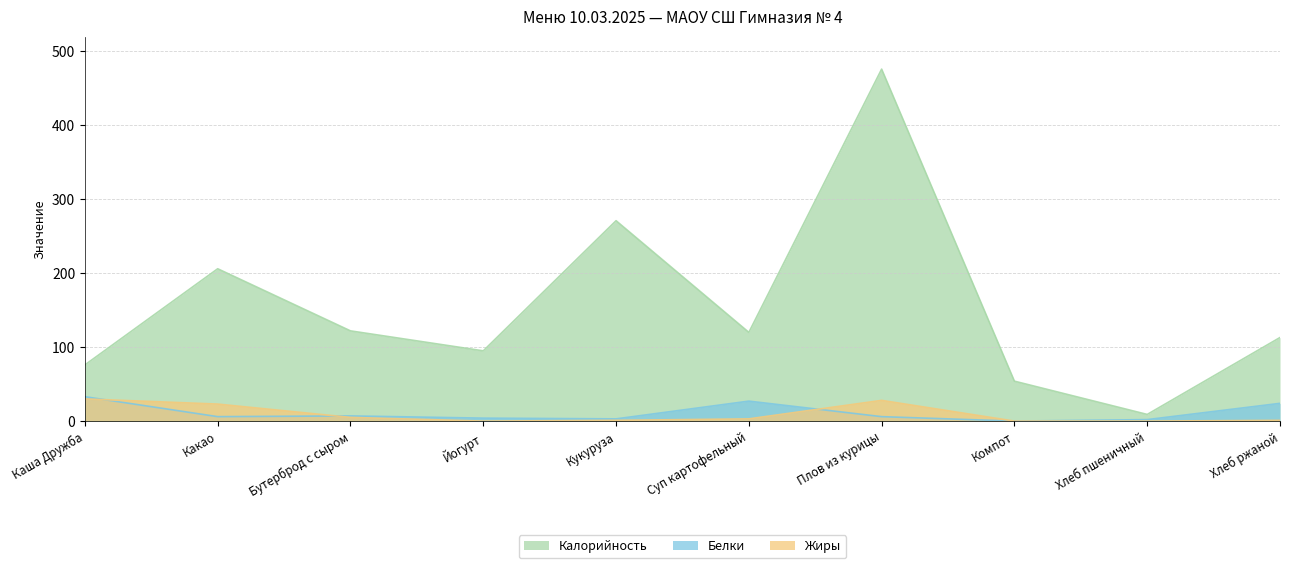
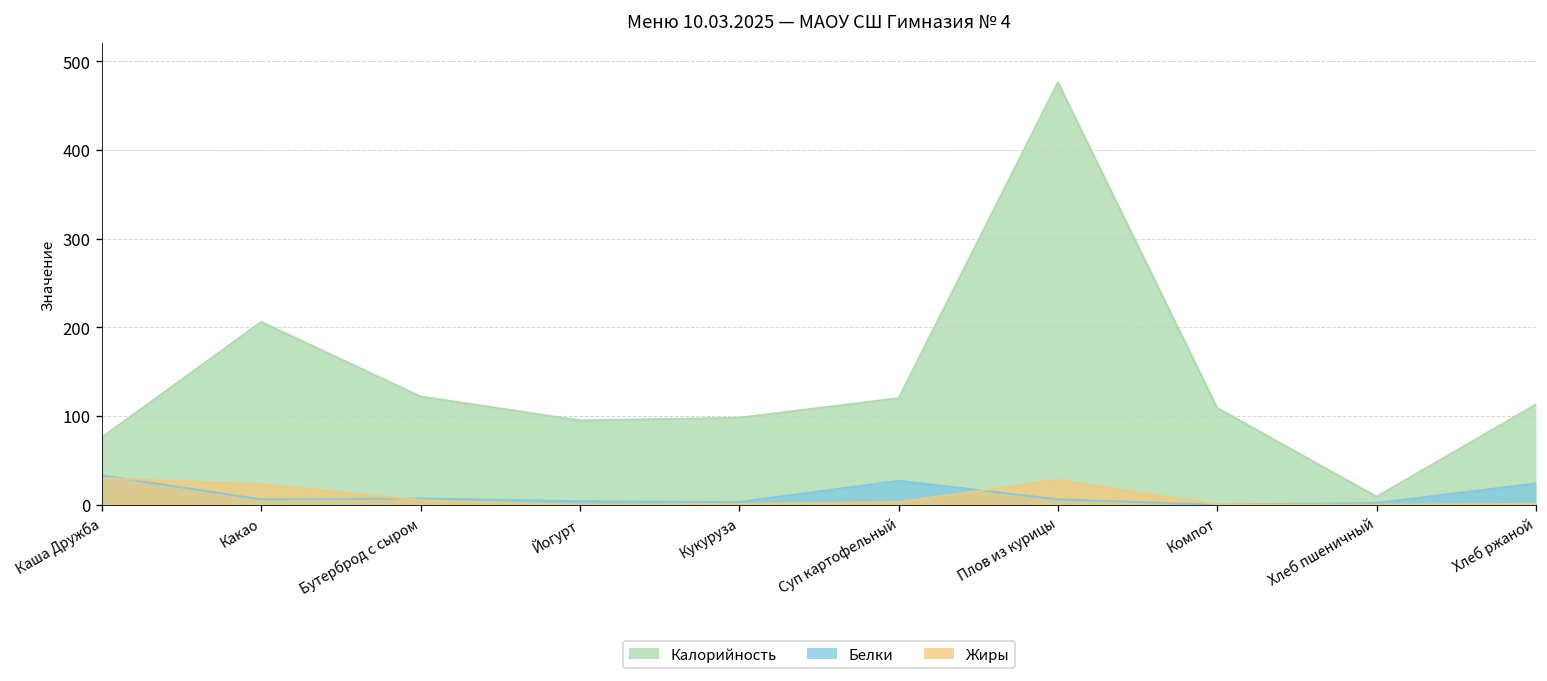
  {
    "Калорийность": {
      "Каша Дружба": 80,
      "Какао": 210,
      "Бутерброд с сыром": 120,
      "Йогурт": 100,
-     "Кукуруза": 270,
+     "Кукуруза": 100,
      "Суп картофельный": 120,
      "Плов из курицы": 480,
-     "Компот": 50,
+     "Компот": 110,
      "Хлеб пшеничный": 10,
      "Хлеб ржаной": 110
    },
    "Белки": {
      "Какао": 10,
      "Йогурт": 0,
      "Суп картофельный": 30,
      "Плов из курицы": 10,
      "Хлеб ржаной": 20
    },
    "Жиры": {
      "Какао": 20,
      "Йогурт": 0,
      "Суп картофельный": 0,
      "Плов из курицы": 30,
      "Хлеб ржаной": 0
    }
  }
